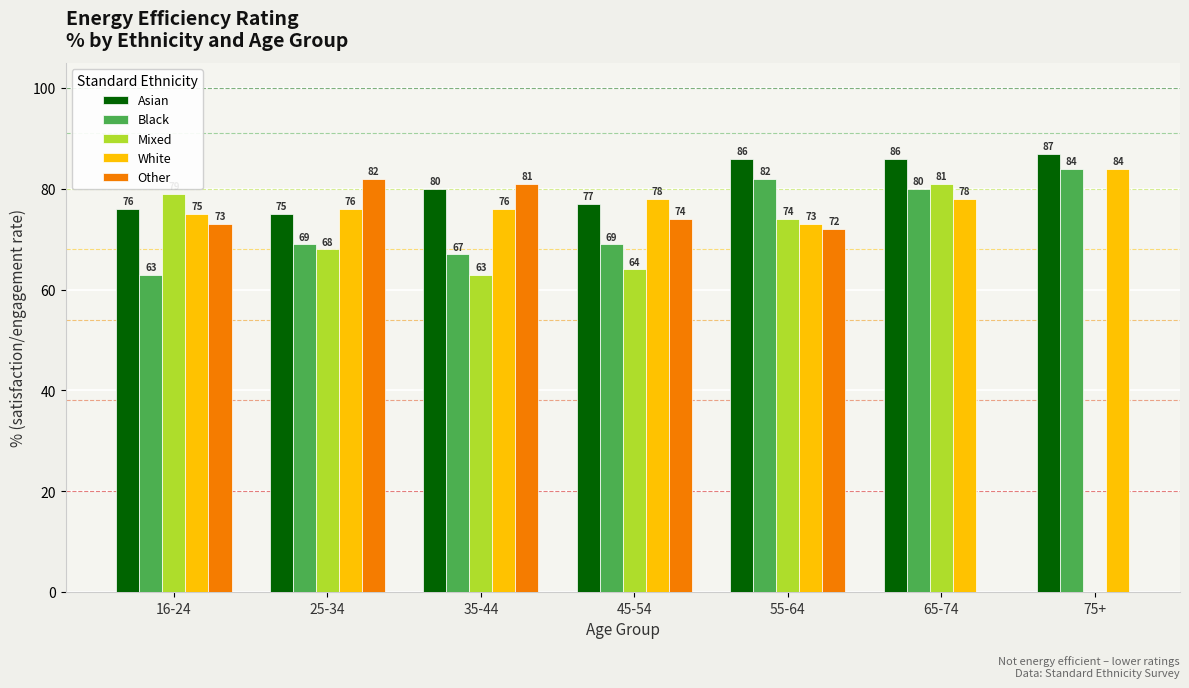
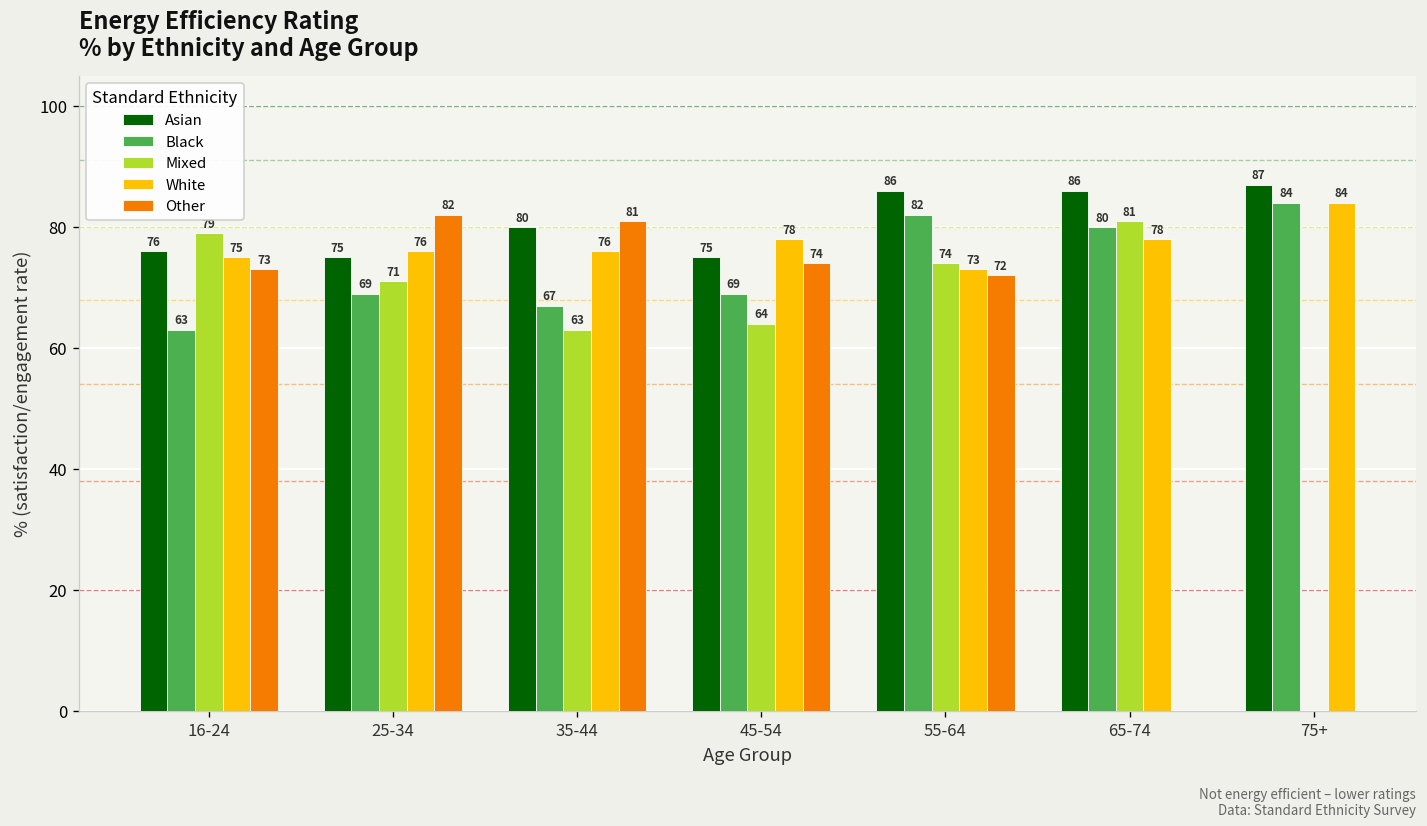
  {
    "Asian": {
      "16-24": 76,
      "25-34": 75,
      "35-44": 80,
-     "45-54": 77,
+     "45-54": 75,
      "55-64": 86,
      "65-74": 86,
      "75+": 87
    },
    "Black": {
      "16-24": 63,
      "25-34": 69,
      "35-44": 67,
      "45-54": 69,
      "55-64": 82,
      "65-74": 80,
      "75+": 84
    },
    "Mixed": {
-     "25-34": 68,
+     "25-34": 71,
      "35-44": 63,
      "45-54": 64,
      "55-64": 74,
      "65-74": 81
    },
    "White": {
      "16-24": 75,
      "25-34": 76,
      "35-44": 76,
      "45-54": 78,
      "55-64": 73,
      "65-74": 78,
      "75+": 84
    }
  }
